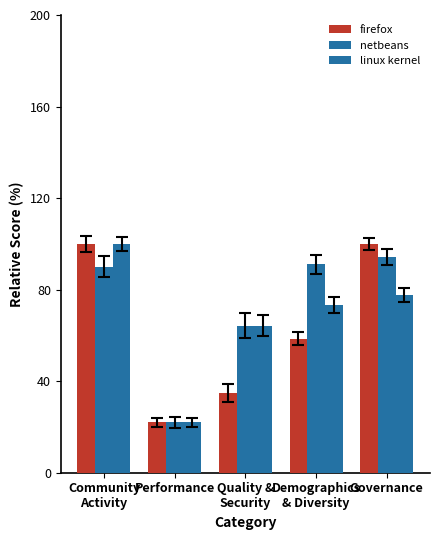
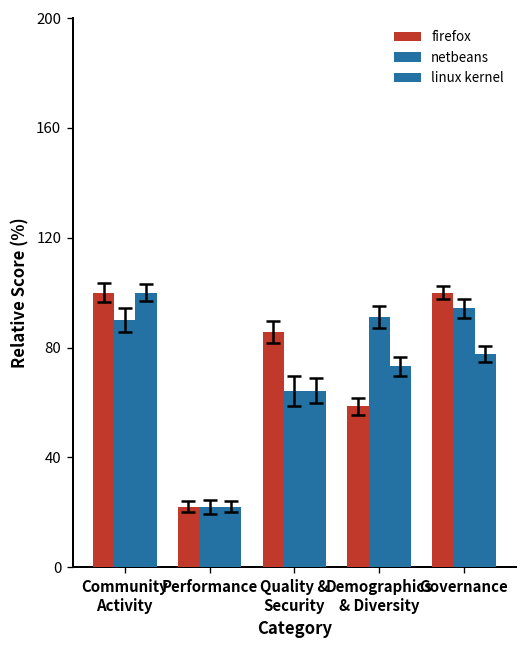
  {
    "firefox": {
      "Community Activity": 100,
      "Performance": 22,
-     "Quality & Security": 35,
+     "Quality & Security": 86,
      "Demographics & Diversity": 59,
      "Governance": 100
    }
  }
